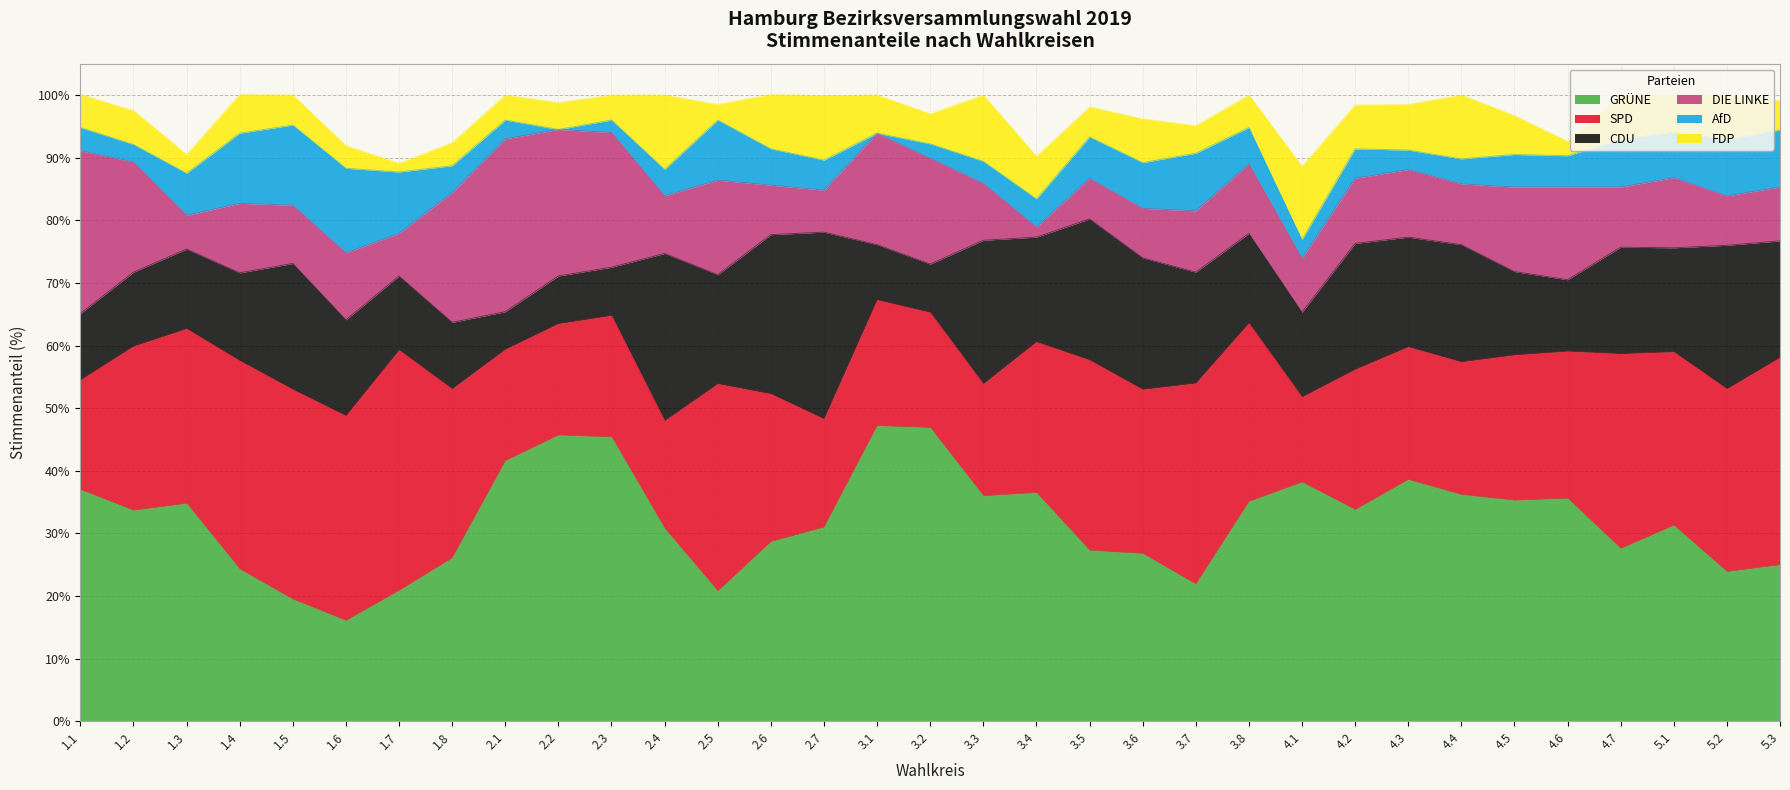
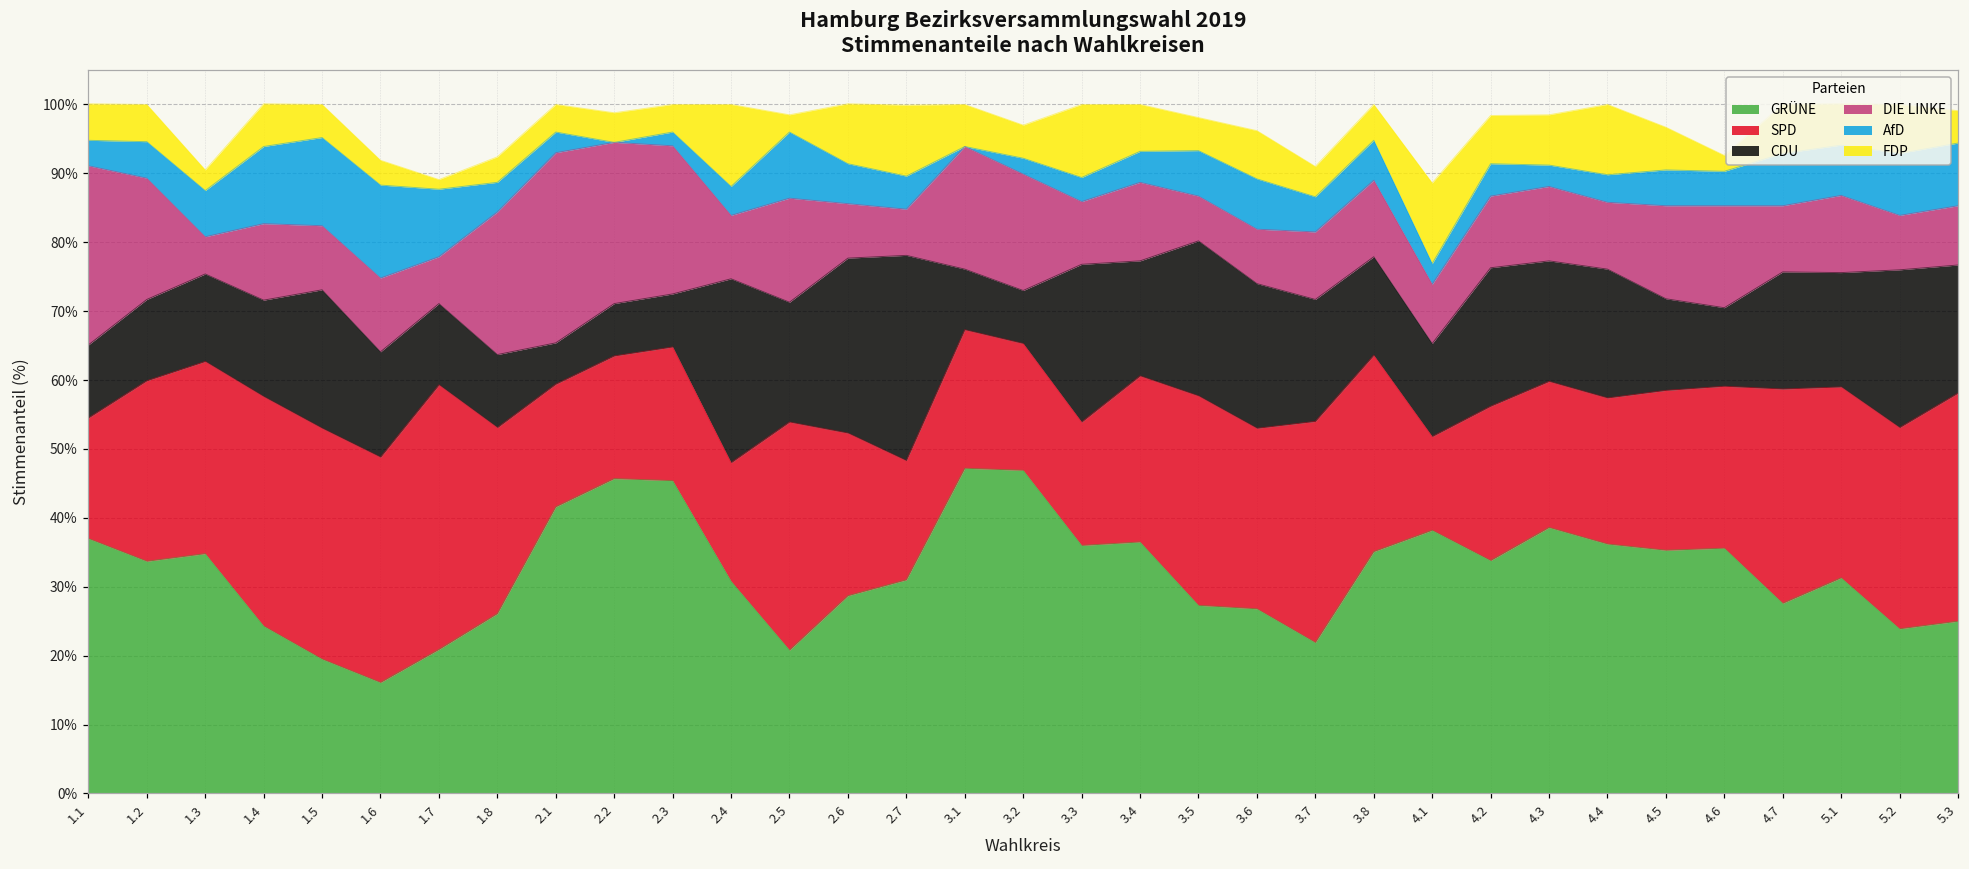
  {
    "GRÜNE": {
      "1.1": "37%",
      "1.2": "34%",
      "1.3": "35%",
      "1.4": "24%",
      "1.5": "20%",
      "1.6": "16%",
      "1.7": "21%",
      "1.8": "26%",
      "2.1": "42%",
      "2.2": "46%",
      "2.3": "45%",
      "2.4": "31%",
      "2.5": "21%",
      "2.6": "29%",
      "2.7": "31%",
      "3.1": "47%",
      "3.2": "47%",
      "3.3": "36%",
      "3.4": "37%",
      "3.5": "27%",
      "3.6": "27%",
      "3.7": "22%",
      "3.8": "35%",
      "4.1": "38%",
      "4.2": "34%",
      "4.3": "39%",
      "4.4": "36%",
      "4.5": "35%",
      "4.6": "36%",
      "4.7": "28%",
      "5.1": "31%",
      "5.2": "24%",
      "5.3": "25%"
    },
    "SPD": {
      "1.1": "18%",
      "1.2": "26%",
      "1.3": "28%",
      "1.4": "33%",
      "1.5": "34%",
      "1.6": "33%",
      "1.7": "38%",
      "1.8": "27%",
      "2.1": "18%",
      "2.2": "18%",
      "2.3": "19%",
      "2.4": "17%",
      "2.5": "33%",
      "2.6": "24%",
      "2.7": "17%",
      "3.1": "20%",
      "3.2": "18%",
      "3.3": "18%",
      "3.4": "24%",
      "3.5": "30%",
      "3.6": "26%",
      "3.7": "32%",
      "3.8": "29%",
      "4.1": "14%",
      "4.2": "22%",
      "4.3": "21%",
      "4.4": "21%",
      "4.5": "23%",
      "4.6": "24%",
      "4.7": "31%",
      "5.1": "28%",
      "5.2": "29%",
      "5.3": "33%"
    },
    "CDU": {
      "1.1": "11%",
      "1.2": "12%",
      "1.3": "13%",
      "1.4": "14%",
      "1.5": "20%",
      "1.6": "15%",
      "1.7": "12%",
      "1.8": "11%",
      "2.1": "6%",
      "2.2": "8%",
      "2.3": "8%",
      "2.4": "27%",
      "2.5": "17%",
      "2.6": "25%",
      "2.7": "30%",
      "3.1": "9%",
      "3.2": "8%",
      "3.3": "23%",
      "3.4": "17%",
      "3.5": "23%",
      "3.6": "21%",
      "3.7": "18%",
      "3.8": "14%",
      "4.1": "14%",
      "4.2": "20%",
      "4.3": "18%",
      "4.4": "19%",
      "4.5": "13%",
      "4.6": "11%",
      "4.7": "17%",
      "5.1": "17%",
      "5.2": "23%",
      "5.3": "19%"
    },
    "DIE LINKE": {
      "1.1": "26%",
      "1.2": "18%",
      "1.3": "5%",
      "1.4": "11%",
      "1.5": "9%",
      "1.6": "11%",
      "1.7": "7%",
      "1.8": "21%",
      "2.1": "28%",
      "2.3": "22%",
      "2.4": "9%",
      "2.5": "15%",
      "2.6": "8%",
      "2.7": "7%",
      "3.2": "17%",
      "3.3": "9%",
-     "3.4": "2%",
+     "3.4": "11%",
      "3.5": "7%",
      "3.6": "8%",
      "3.7": "10%",
      "3.8": "11%",
      "4.1": "9%",
      "4.2": "10%",
      "4.3": "11%",
      "4.4": "10%",
      "4.5": "14%",
      "4.6": "15%",
      "4.7": "10%",
      "5.1": "11%",
      "5.2": "8%",
      "5.3": "9%"
    },
    "AfD": {
      "1.1": "4%",
-     "1.2": "3%",
+     "1.2": "5%",
      "1.3": "7%",
      "1.4": "11%",
      "1.5": "13%",
      "1.6": "14%",
      "1.7": "10%",
      "1.8": "4%",
      "2.1": "3%",
      "2.3": "2%",
      "2.4": "4%",
      "2.5": "10%",
      "2.6": "6%",
      "2.7": "5%",
      "3.2": "2%",
      "3.3": "4%",
      "3.4": "5%",
      "3.5": "7%",
      "3.6": "7%",
-     "3.7": "9%",
+     "3.7": "5%",
      "3.8": "6%",
      "4.1": "3%",
      "4.2": "5%",
      "4.3": "3%",
      "4.4": "4%",
      "4.5": "5%",
      "4.6": "5%",
      "5.3": "9%"
    },
    "FDP": {
      "1.1": "5%",
      "1.2": "5%",
      "1.3": "3%",
      "1.4": "6%",
      "1.5": "5%",
      "1.6": "4%",
      "1.7": "1%",
      "1.8": "4%",
      "2.1": "4%",
      "2.2": "4%",
      "2.3": "4%",
      "2.4": "12%",
      "2.5": "3%",
      "2.6": "9%",
      "2.7": "10%",
      "3.1": "6%",
      "3.2": "5%",
      "3.3": "11%",
      "3.4": "7%",
      "3.5": "5%",
      "3.6": "7%",
      "3.7": "4%",
      "3.8": "5%",
      "4.1": "12%",
      "4.2": "7%",
      "4.3": "7%",
      "4.4": "10%",
      "4.5": "6%",
      "4.6": "2%",
      "5.3": "5%"
    }
  }
